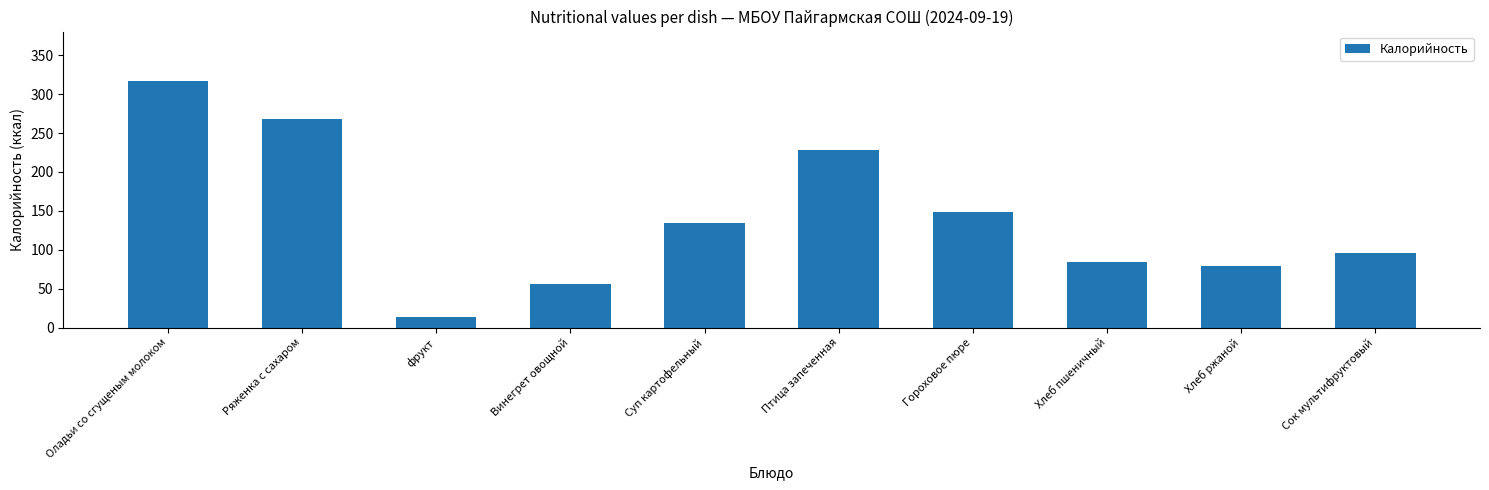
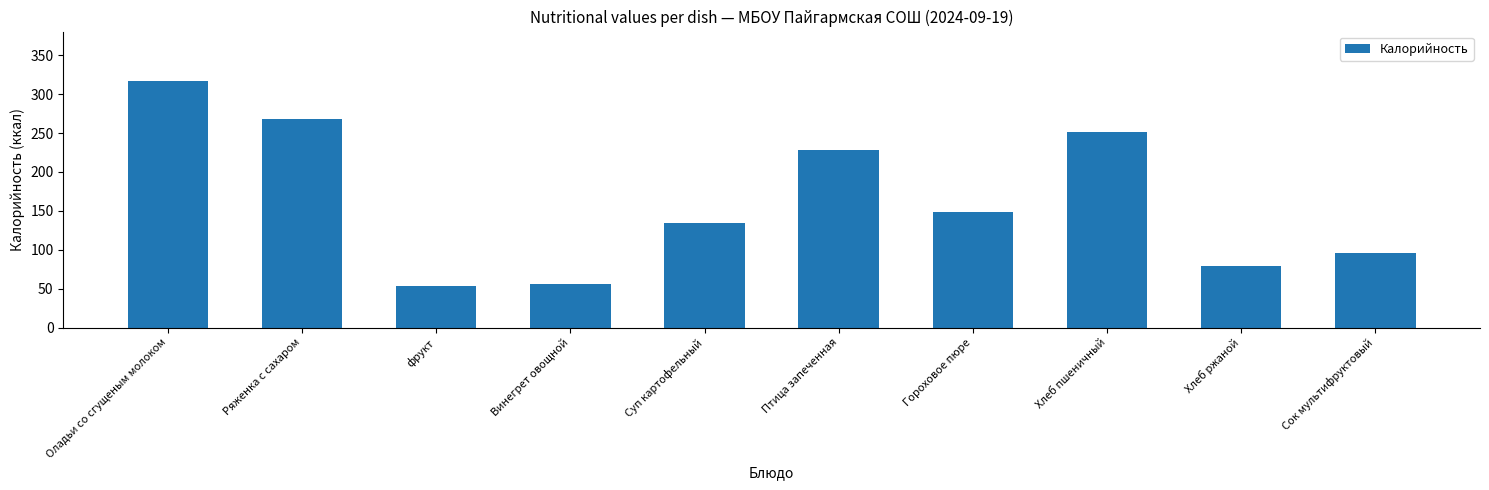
  {
    "Оладьи со сгущеным молоком": 320,
    "Ряженка с сахаром": 270,
-   "фрукт": 10,
+   "фрукт": 50,
    "Винегрет овощной": 60,
    "Суп картофельный": 140,
    "Птица запеченная": 230,
    "Гороховое пюре": 150,
-   "Хлеб пшеничный": 80,
+   "Хлеб пшеничный": 250,
    "Хлеб ржаной": 80,
    "Сок мультифруктовый": 100
  }
